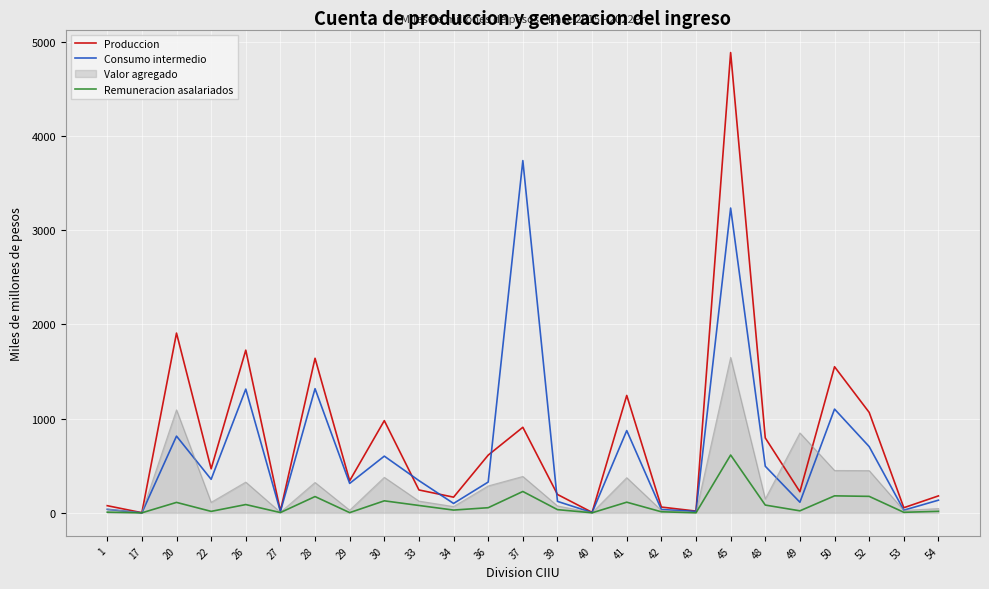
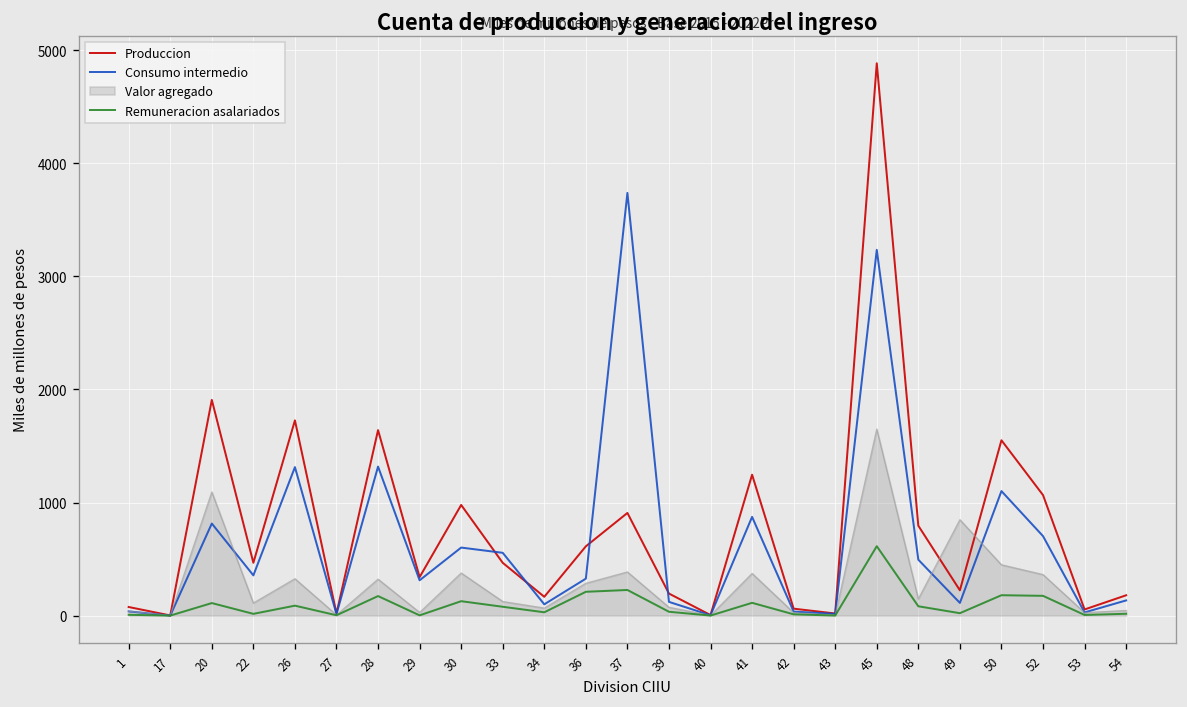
  {
    "Produccion": {
      "1": 100,
      "20": 1900,
      "22": 500,
      "26": 1700,
      "28": 1600,
      "29": 300,
      "30": 1000,
-     "33": 200,
+     "33": 500,
      "34": 200,
      "36": 600,
      "37": 900,
      "39": 200,
      "41": 1200,
      "45": 4900,
      "48": 800,
      "49": 200,
      "50": 1600,
      "52": 1100,
      "54": 200
    },
    "Valor agregado": {
      "20": 1100,
      "22": 100,
      "26": 300,
      "28": 300,
      "30": 400,
      "33": 100,
      "34": 100,
      "36": 300,
      "37": 400,
      "39": 100,
      "41": 400,
      "45": 1600,
      "48": 100,
      "49": 800,
      "50": 400,
-     "52": 450,
+     "52": 360,
      "54": 0
    },
    "Consumo intermedio": {
      "20": 800,
      "22": 400,
      "26": 1300,
      "28": 1300,
      "29": 300,
      "30": 600,
-     "33": 300,
+     "33": 600,
      "34": 100,
      "36": 300,
      "37": 3700,
      "39": 100,
      "41": 900,
      "45": 3200,
      "48": 500,
      "49": 100,
      "50": 1100,
      "52": 700,
      "54": 100
    },
    "Remuneracion asalariados": {
      "1": 0,
      "20": 100,
      "22": 0,
      "26": 100,
      "28": 200,
      "30": 100,
      "33": 100,
      "34": 0,
-     "36": 100,
+     "36": 200,
      "37": 200,
      "39": 0,
      "41": 100,
      "45": 600,
      "48": 100,
      "49": 0,
      "50": 200,
      "52": 200,
      "54": 0
    }
  }
